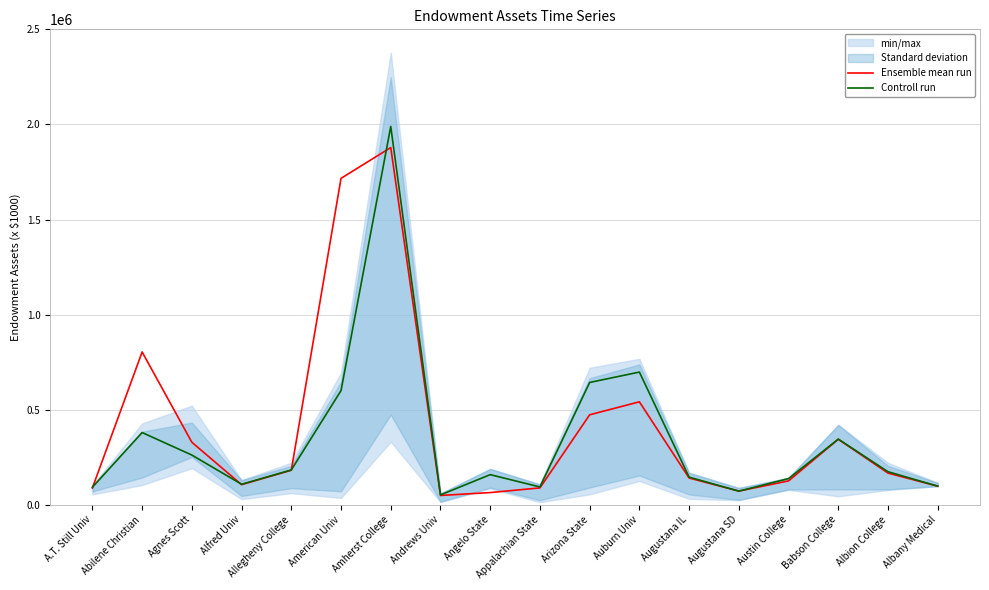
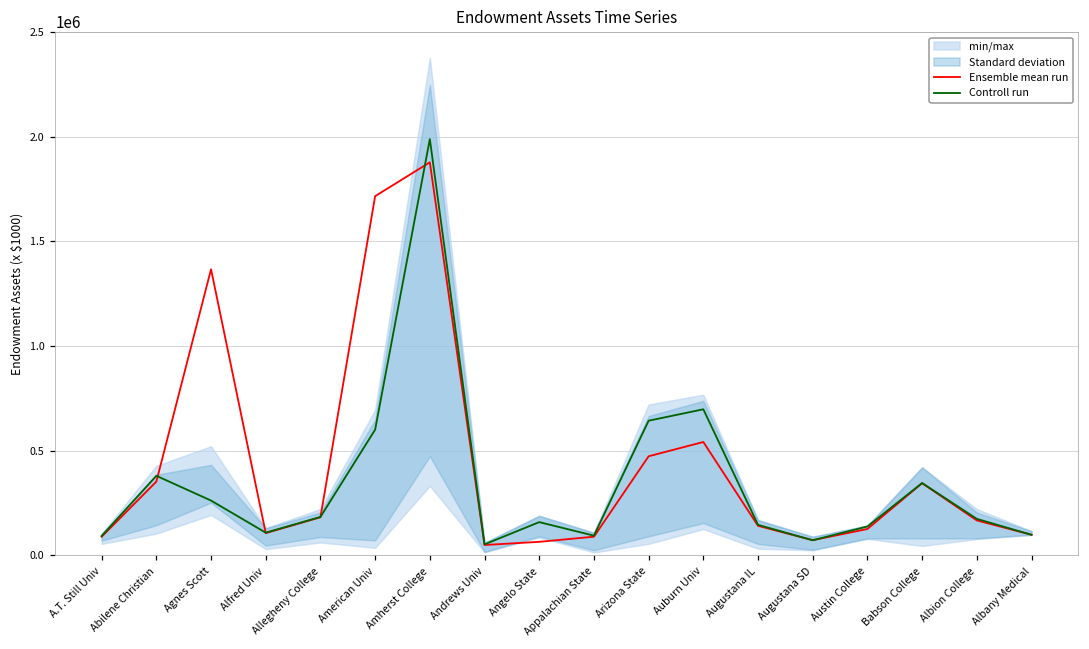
  {
    "Ensemble mean run": {
-     "Abilene Christian": 800000,
-     "Agnes Scott": 330000,
+     "Abilene Christian": 350000,
+     "Agnes Scott": 1370000,
      "American Univ": 1720000,
      "Amherst College": 1880000,
      "Angelo State": 60000,
      "Arizona State": 470000,
      "Auburn Univ": 540000
    },
    "Controll run": {
      "Agnes Scott": 260000,
      "American Univ": 600000,
      "Amherst College": 1990000,
      "Angelo State": 160000,
      "Arizona State": 640000,
      "Auburn Univ": 700000
    }
  }
